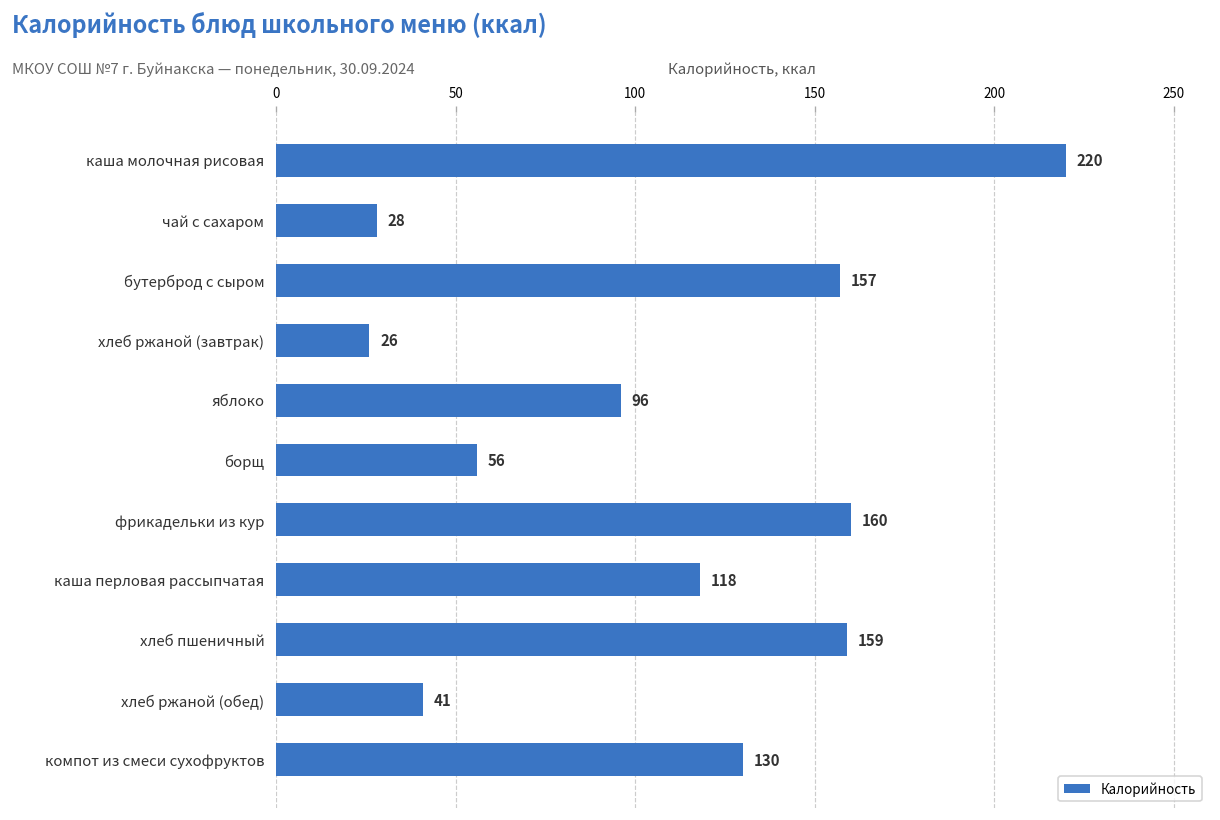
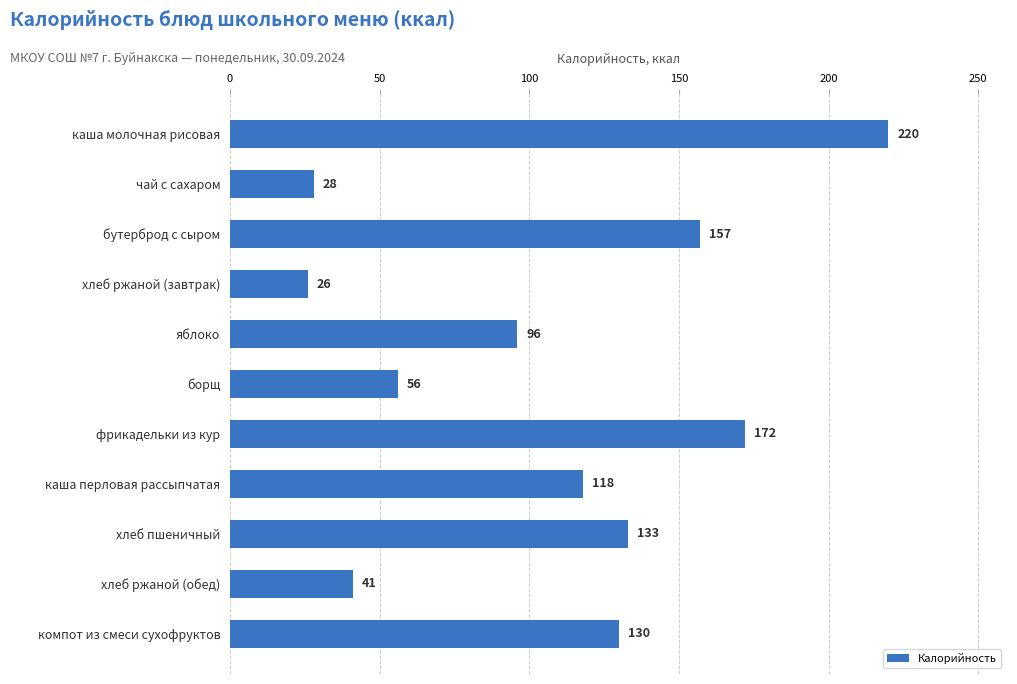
  {
    "каша молочная рисовая": 220,
    "чай с сахаром": 28,
    "бутерброд с сыром": 157,
    "хлеб ржаной (завтрак)": 26,
    "яблоко": 96,
    "борщ": 56,
-   "фрикадельки из кур": 160,
+   "фрикадельки из кур": 172,
    "каша перловая рассыпчатая": 118,
-   "хлеб пшеничный": 159,
+   "хлеб пшеничный": 133,
    "хлеб ржаной (обед)": 41,
    "компот из смеси сухофруктов": 130
  }
